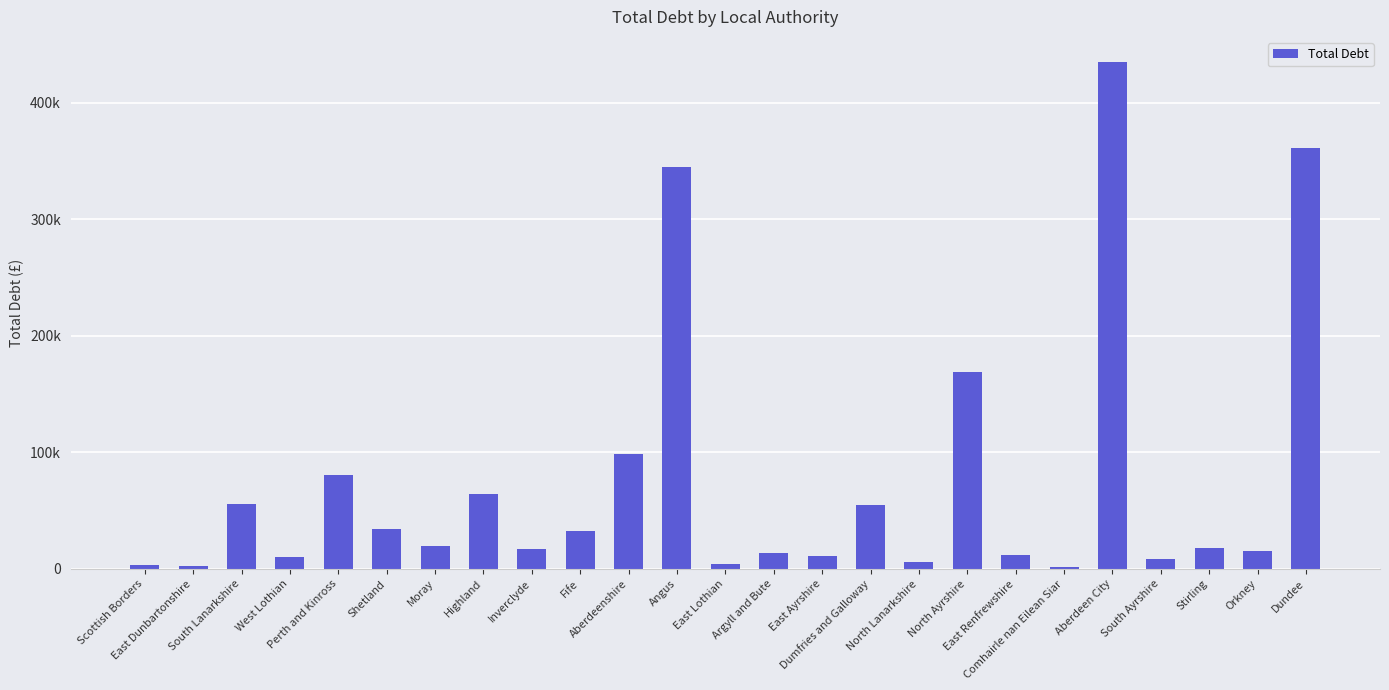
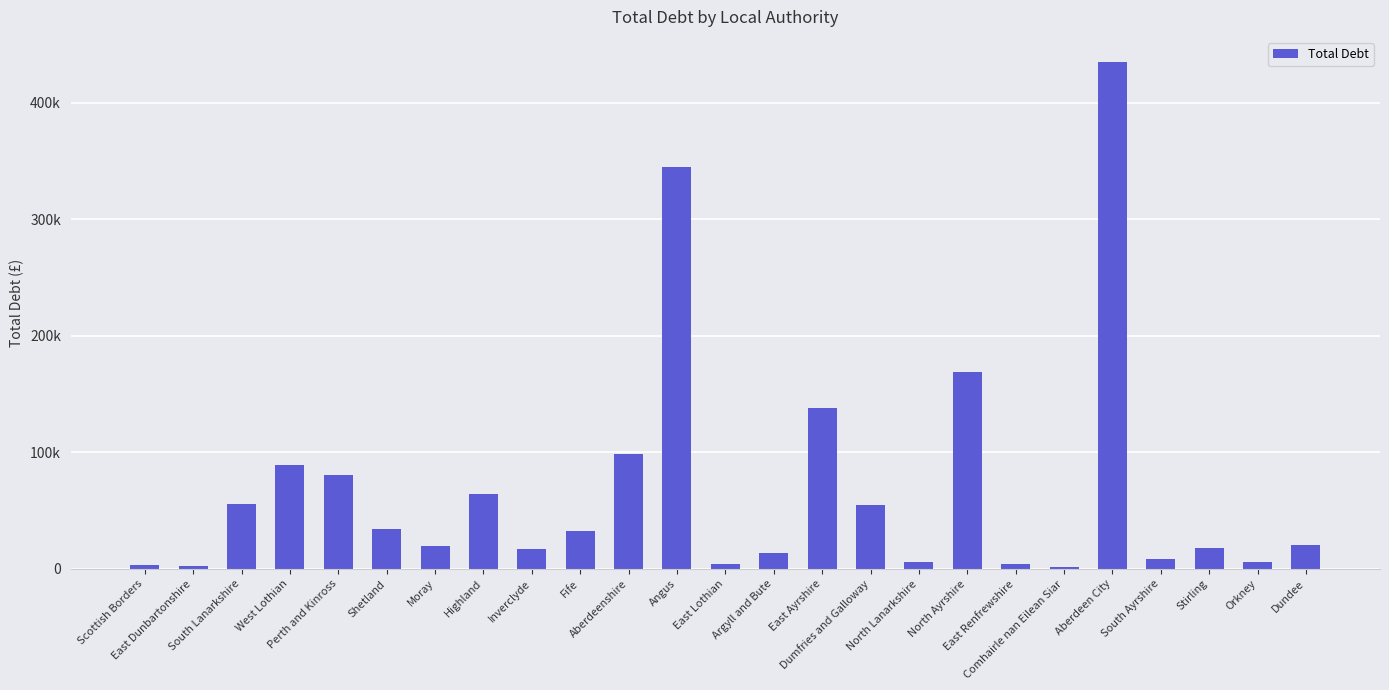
  {
    "Scottish Borders": 3000,
    "East Dunbartonshire": 3000,
    "South Lanarkshire": 56000,
-   "West Lothian": 10000,
+   "West Lothian": 89000,
    "Perth and Kinross": 81000,
    "Shetland": 34000,
    "Moray": 19000,
    "Highland": 64000,
    "Inverclyde": 17000,
    "Fife": 33000,
    "Aberdeenshire": 99000,
    "Angus": 344000,
    "East Lothian": 4000,
    "Argyll and Bute": 13000,
-   "East Ayrshire": 11000,
+   "East Ayrshire": 138000,
    "Dumfries and Galloway": 55000,
    "North Lanarkshire": 6000,
    "North Ayrshire": 169000,
-   "East Renfrewshire": 12000,
+   "East Renfrewshire": 4000,
    "Aberdeen City": 435000,
    "South Ayrshire": 9000,
    "Stirling": 18000,
-   "Orkney": 15000,
-   "Dundee": 361000
+   "Orkney": 6000,
+   "Dundee": 21000
  }
